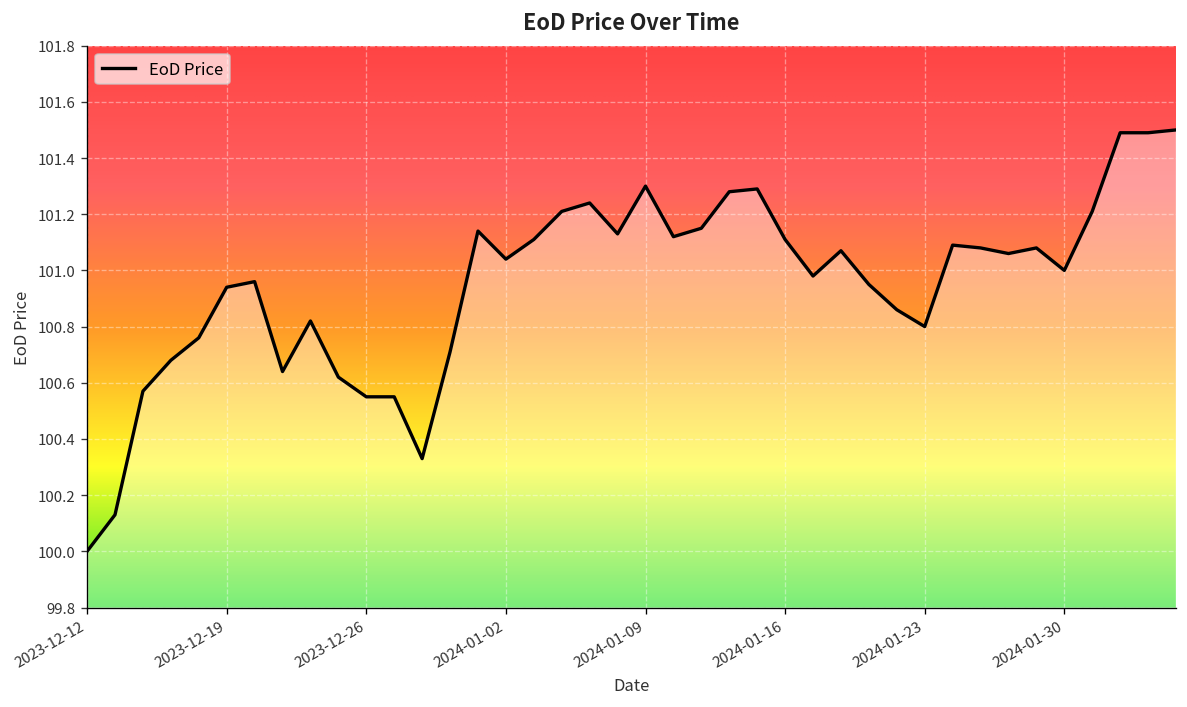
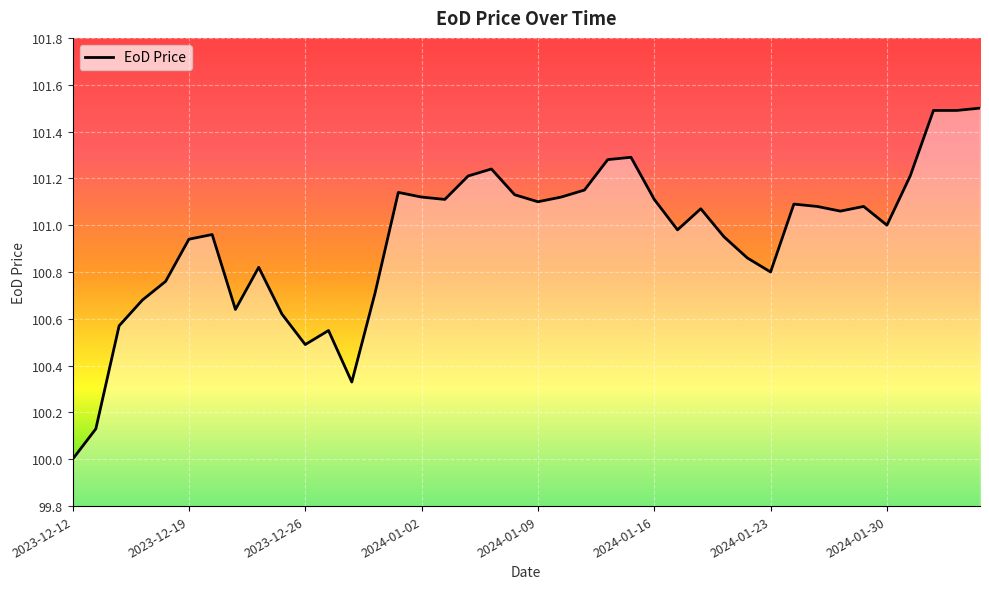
  {
    "2023-12-12": 100.00,
    "2023-12-19": 100.94,
-   "2023-12-26": 100.55,
-   "2024-01-02": 101.04,
-   "2024-01-09": 101.3,
+   "2023-12-26": 100.49,
+   "2024-01-02": 101.12,
+   "2024-01-09": 101.1,
    "2024-01-16": 101.11,
    "2024-01-23": 100.80,
    "2024-01-30": 101.00
  }
